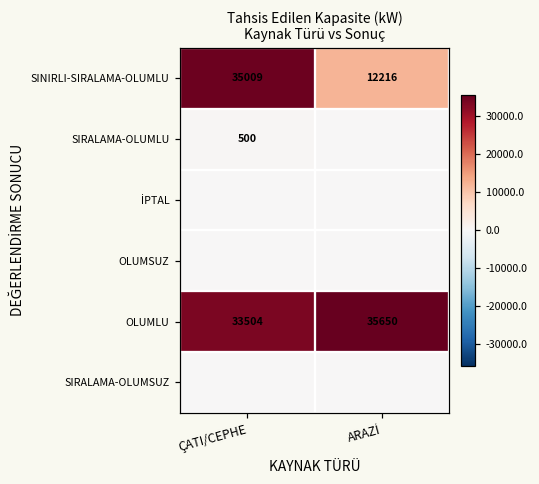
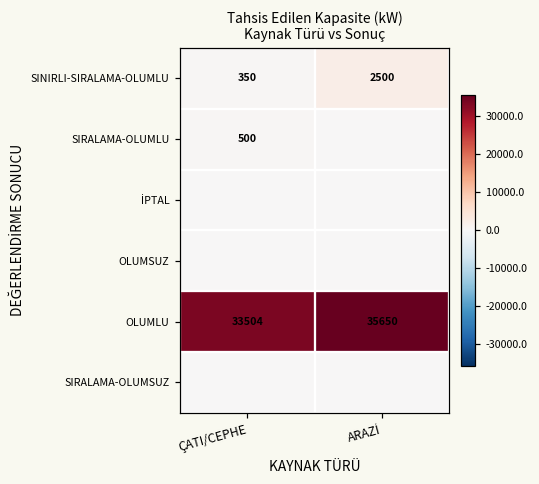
  {
    "SINIRLI-SIRALAMA-OLUMLU": {
-     "ÇATI/CEPHE": 35009,
-     "ARAZİ": 12216
+     "ÇATI/CEPHE": 350,
+     "ARAZİ": 2500
    },
    "SIRALAMA-OLUMLU": {
      "ÇATI/CEPHE": 500
    },
    "OLUMLU": {
      "ÇATI/CEPHE": 33504,
      "ARAZİ": 35650
    }
  }
